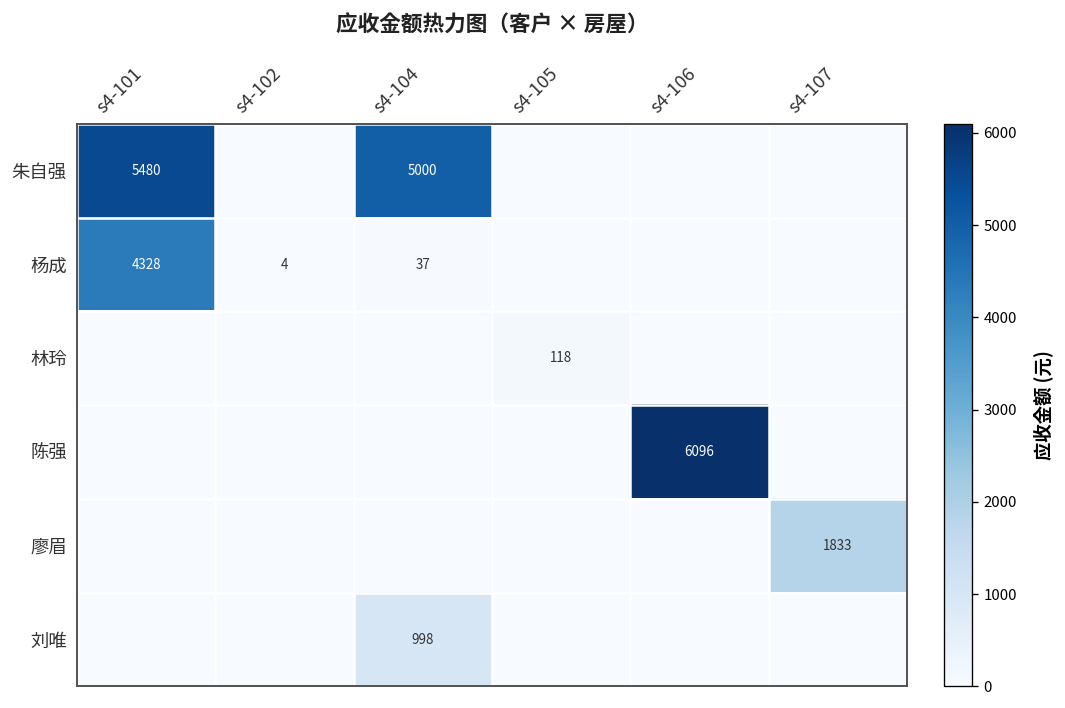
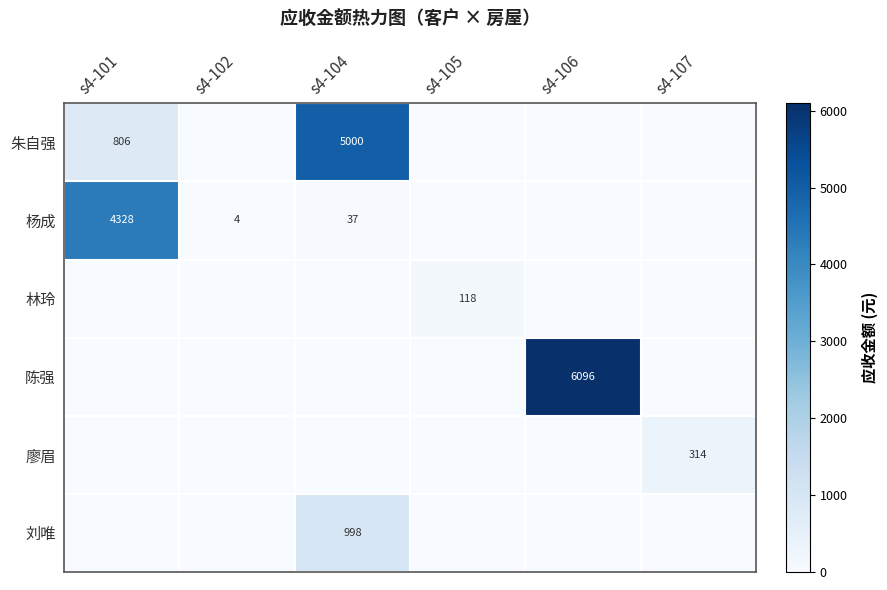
  {
    "朱自强": {
-     "s4-101": 5480,
+     "s4-101": 806,
      "s4-104": 5000
    },
    "杨成": {
      "s4-101": 4328,
      "s4-102": 4,
      "s4-104": 37
    },
    "林玲": {
      "s4-105": 118
    },
    "陈强": {
      "s4-106": 6096
    },
    "廖眉": {
-     "s4-107": 1833
+     "s4-107": 314
    },
    "刘唯": {
      "s4-104": 998
    }
  }
